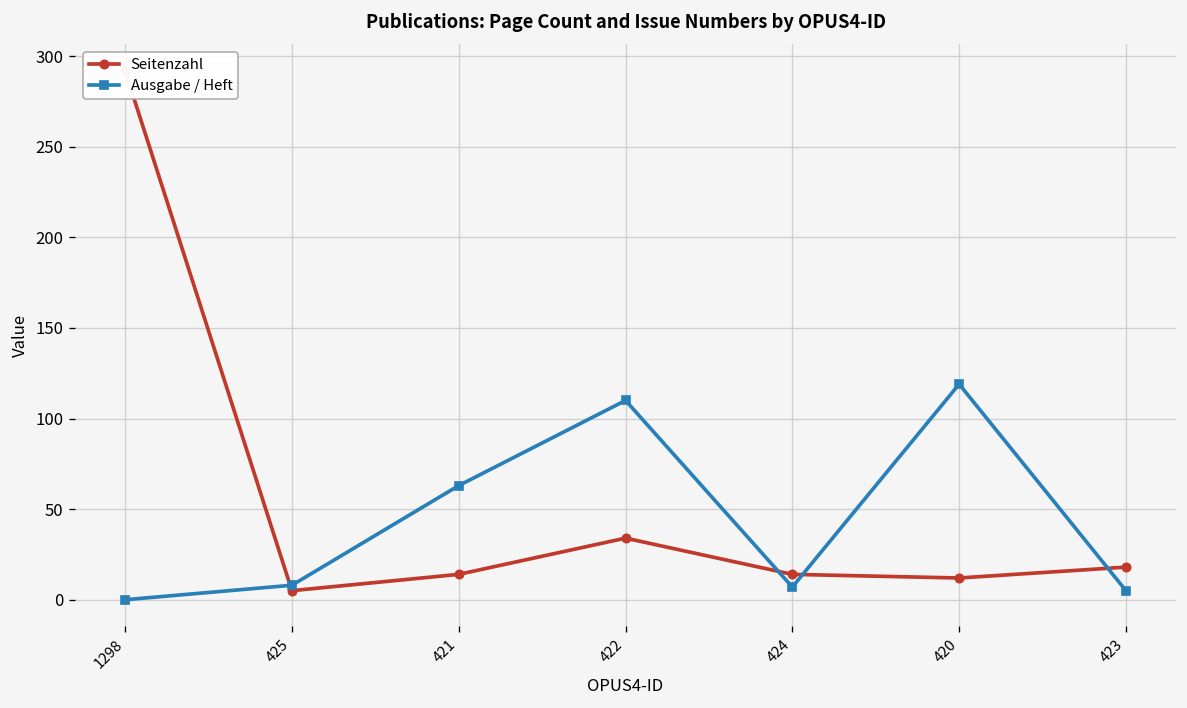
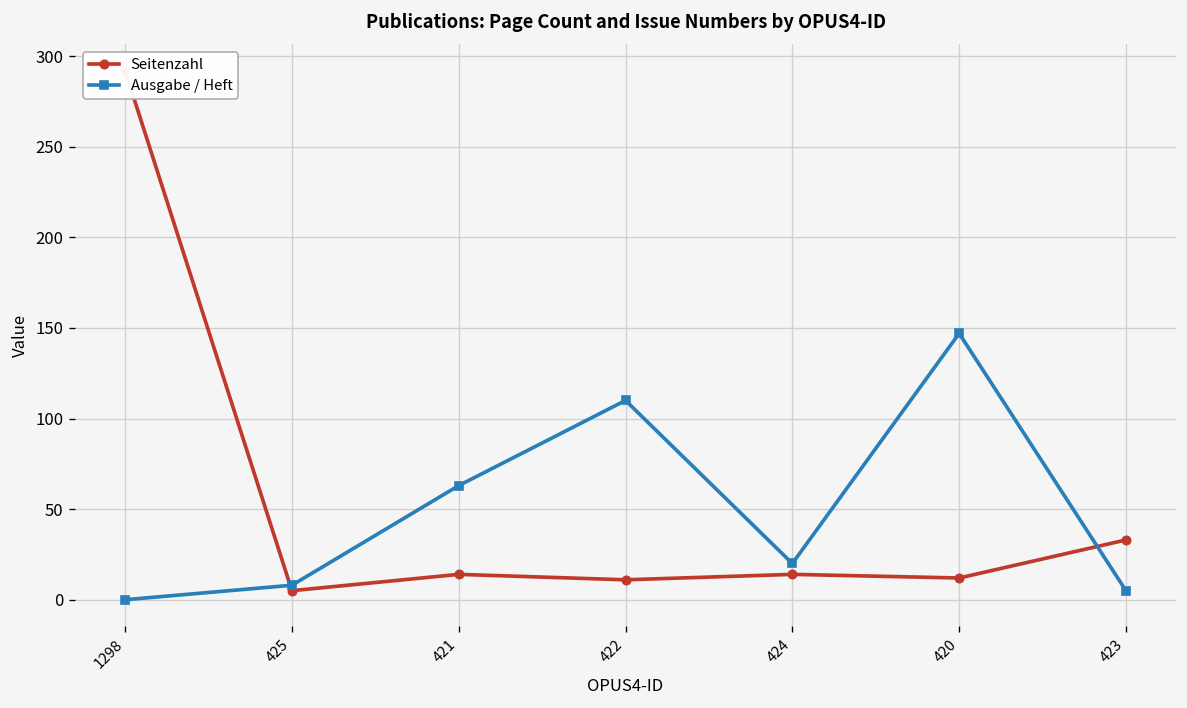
  {
    "Seitenzahl": {
      "425": 5,
      "421": 14,
-     "422": 34,
+     "422": 11,
      "424": 14,
      "420": 12,
-     "423": 18
+     "423": 33
    },
    "Ausgabe / Heft": {
      "1298": 0,
      "425": 8,
      "421": 63,
      "422": 110,
-     "424": 7,
-     "420": 119,
+     "424": 20,
+     "420": 147,
      "423": 5
    }
  }
